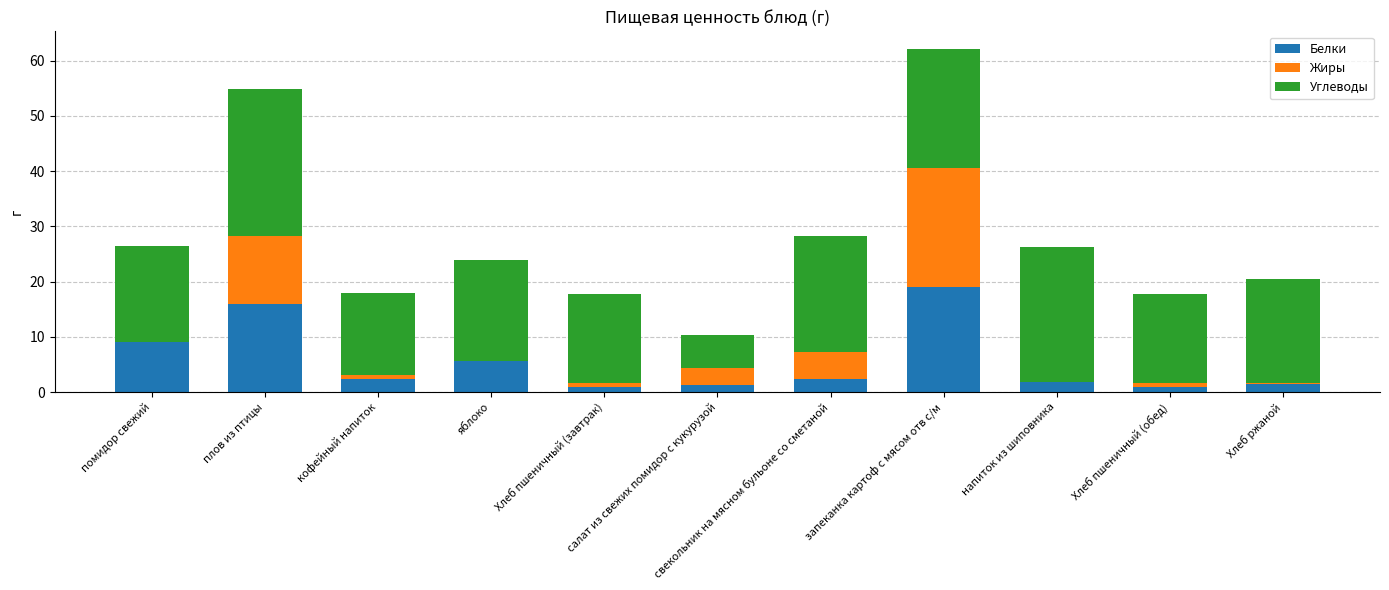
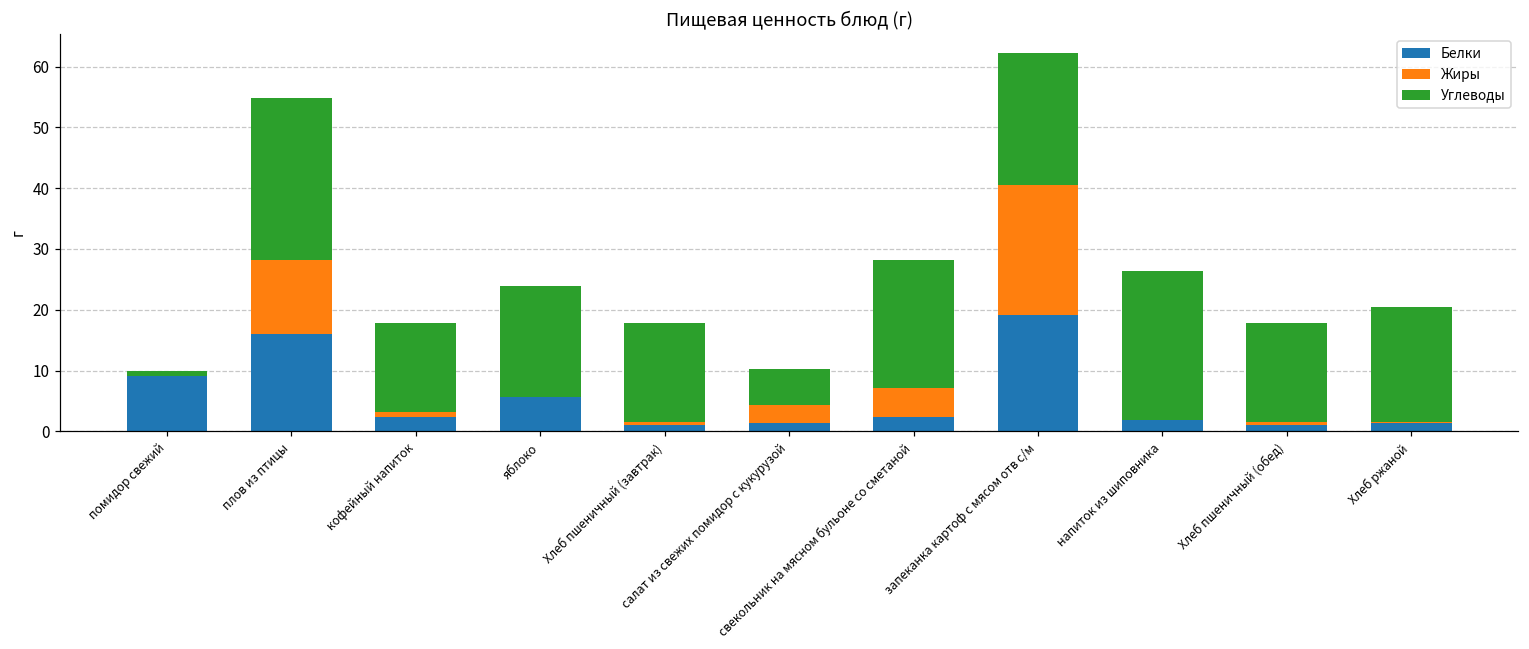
  {
    "Белки": {
      "помидор свежий": 9,
      "плов из птицы": 16,
      "кофейный напиток": 2,
      "яблоко": 6,
      "Хлеб пшеничный (завтрак)": 1,
      "салат из свежих помидор с кукурузой": 1,
      "свекольник на мясном бульоне со сметаной": 2,
      "запеканка картоф с мясом отв с/м": 19,
      "напиток из шиповника": 2,
      "Хлеб пшеничный (обед)": 1,
      "Хлеб ржаной": 1
    },
    "Жиры": {
      "помидор свежий": 0,
      "плов из птицы": 12,
      "кофейный напиток": 1,
      "яблоко": 0,
      "Хлеб пшеничный (завтрак)": 1,
      "салат из свежих помидор с кукурузой": 3,
      "свекольник на мясном бульоне со сметаной": 5,
      "запеканка картоф с мясом отв с/м": 22,
      "напиток из шиповника": 0,
      "Хлеб пшеничный (обед)": 1
    },
    "Углеводы": {
-     "помидор свежий": 17,
+     "помидор свежий": 1,
      "плов из птицы": 27,
      "кофейный напиток": 15,
      "яблоко": 18,
      "Хлеб пшеничный (завтрак)": 16,
      "салат из свежих помидор с кукурузой": 6,
      "свекольник на мясном бульоне со сметаной": 21,
      "запеканка картоф с мясом отв с/м": 22,
      "напиток из шиповника": 24,
      "Хлеб пшеничный (обед)": 16,
      "Хлеб ржаной": 19
    }
  }
